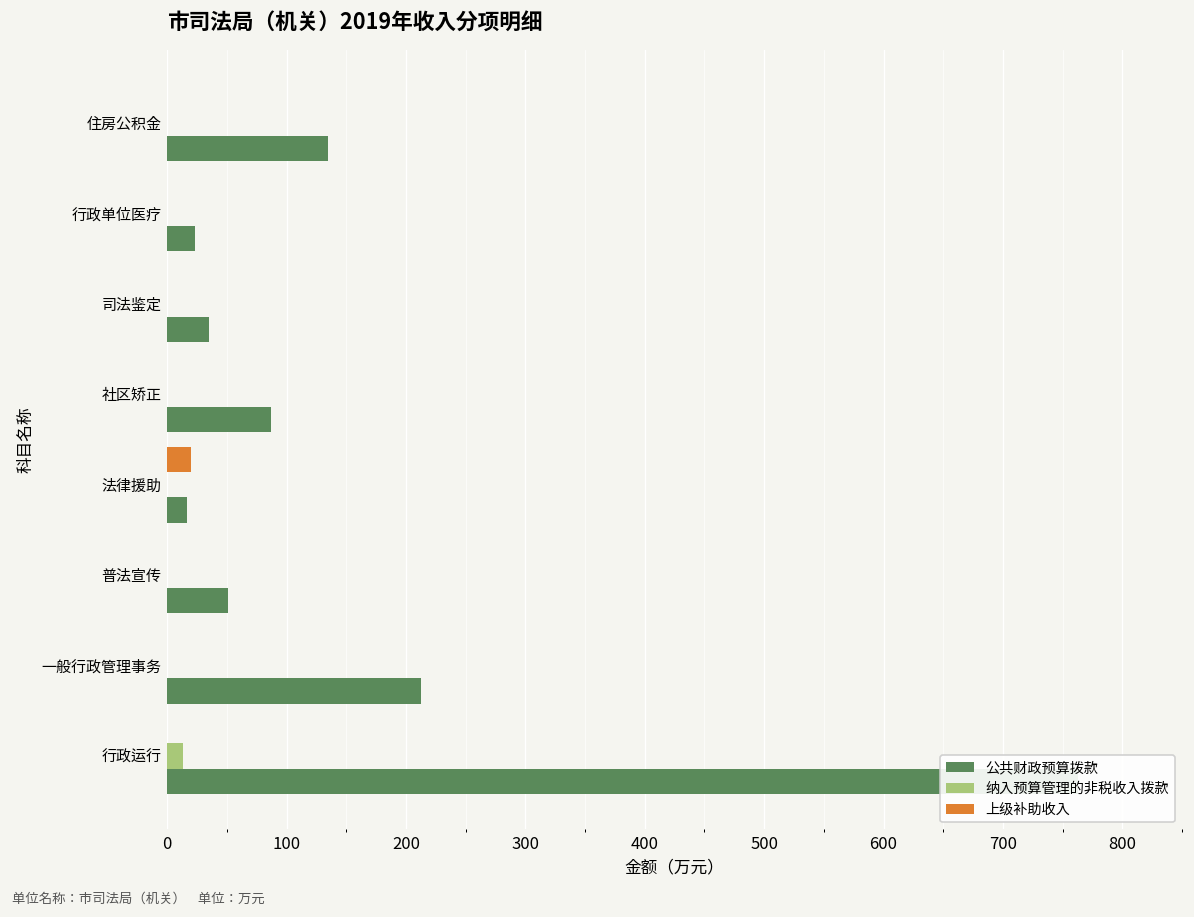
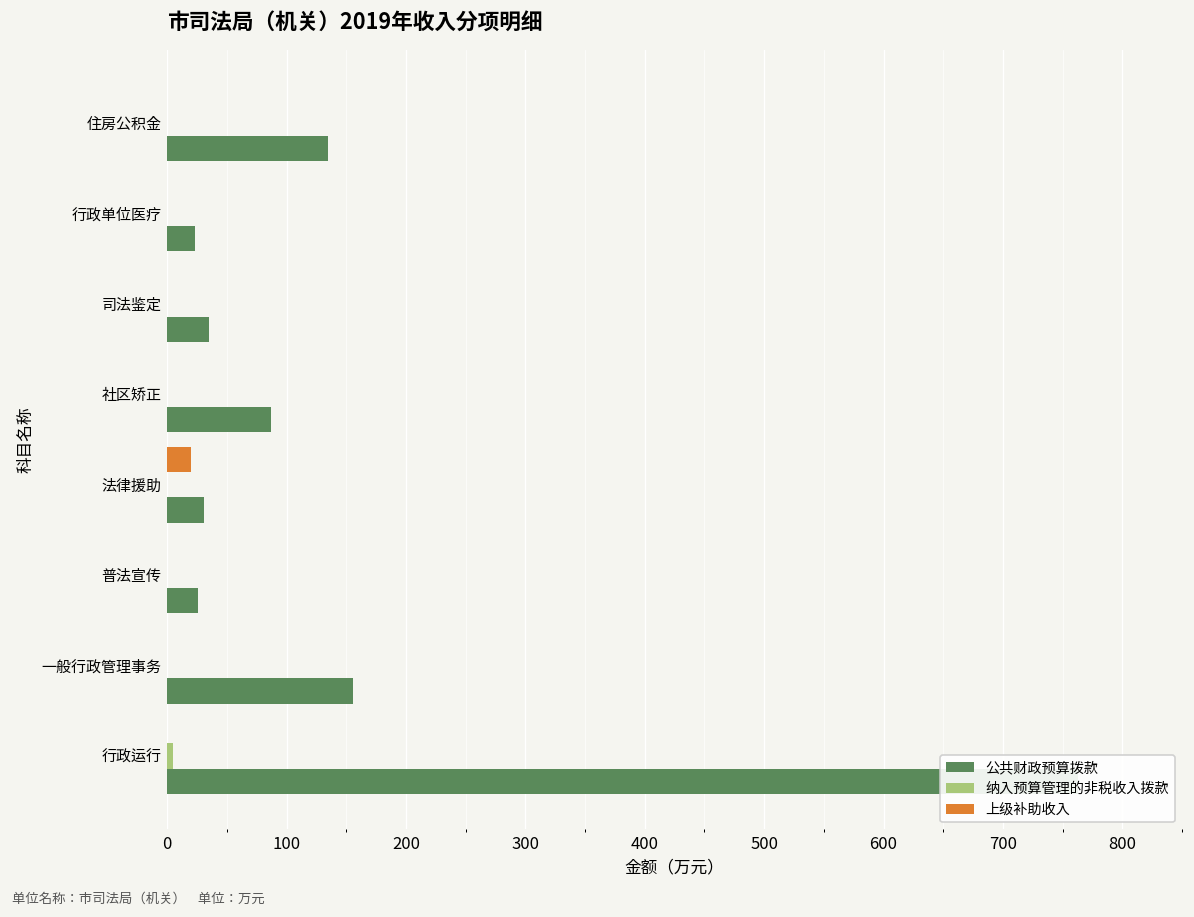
  {
    "公共财政预算拨款": {
      "住房公积金": 130,
      "行政单位医疗": 20,
      "司法鉴定": 30,
      "社区矫正": 90,
-     "法律援助": 20,
-     "普法宣传": 50,
-     "一般行政管理事务": 210
+     "法律援助": 30,
+     "普法宣传": 30,
+     "一般行政管理事务": 160
    },
    "纳入预算管理的非税收入拨款": {
      "住房公积金": 0,
      "行政单位医疗": 0,
      "司法鉴定": 0,
      "社区矫正": 0,
      "法律援助": 0,
      "普法宣传": 0,
      "一般行政管理事务": 0,
-     "行政运行": 13
+     "行政运行": 5
    },
    "上级补助收入": {
      "住房公积金": 0,
      "行政单位医疗": 0,
      "司法鉴定": 0,
      "社区矫正": 0,
      "法律援助": 20,
      "普法宣传": 0,
      "一般行政管理事务": 0,
      "行政运行": 0
    }
  }
